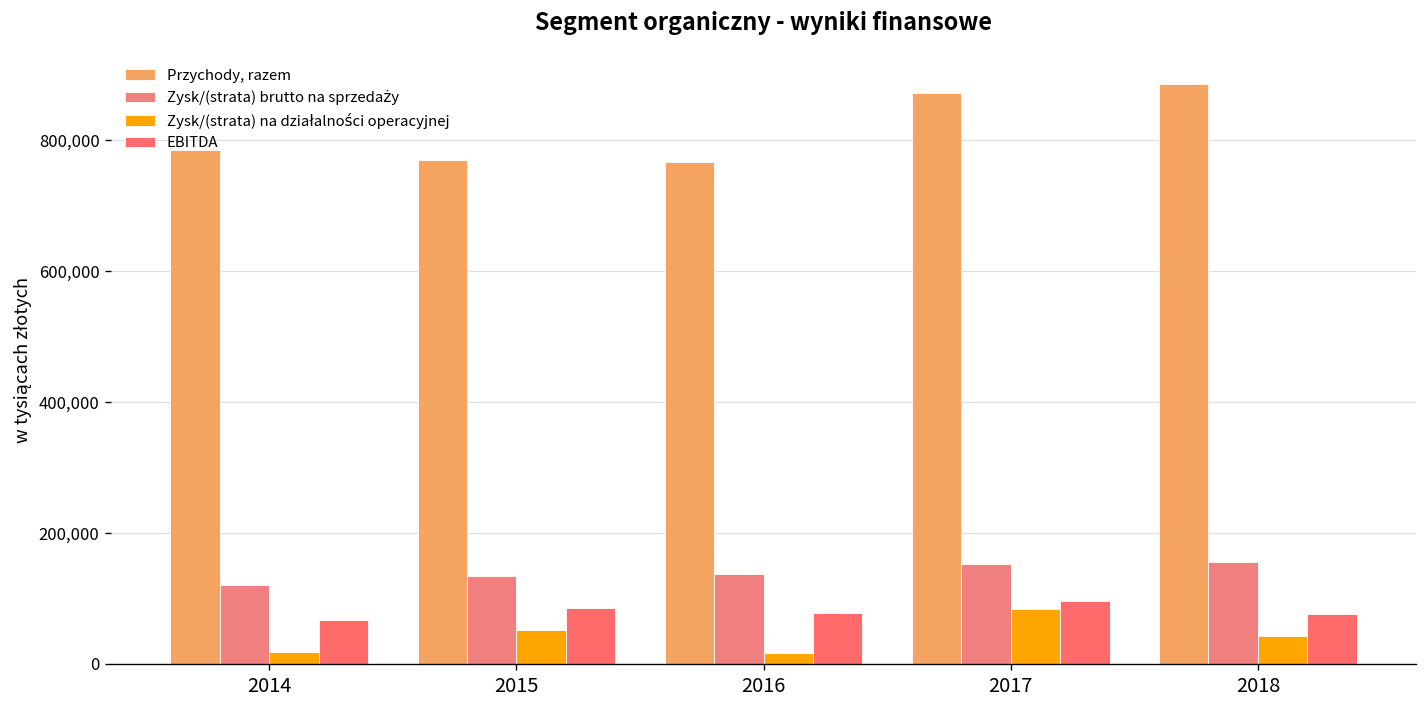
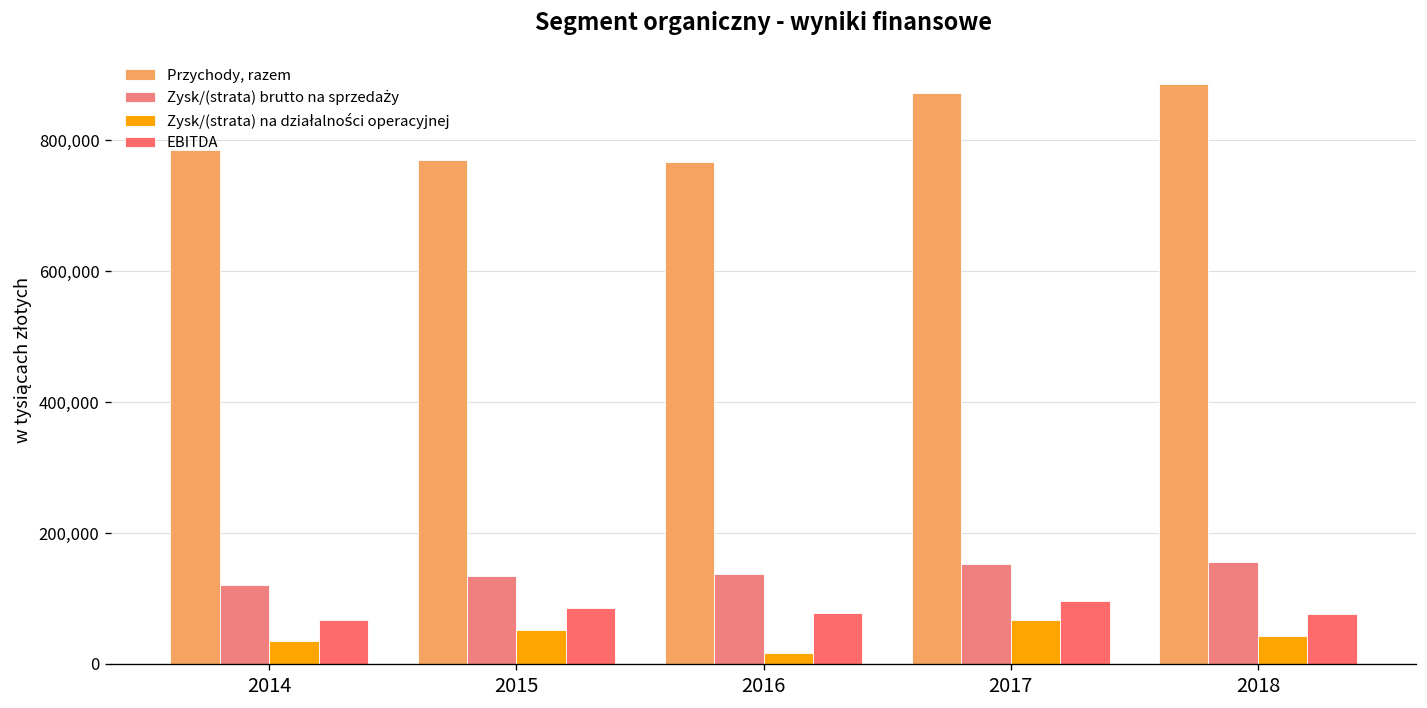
  {
    "Zysk/(strata) na działalności operacyjnej": {
-     "2014": "20,000",
+     "2014": "40,000",
      "2015": "50,000",
      "2016": "20,000",
-     "2017": "80,000",
+     "2017": "70,000",
      "2018": "40,000"
    }
  }
